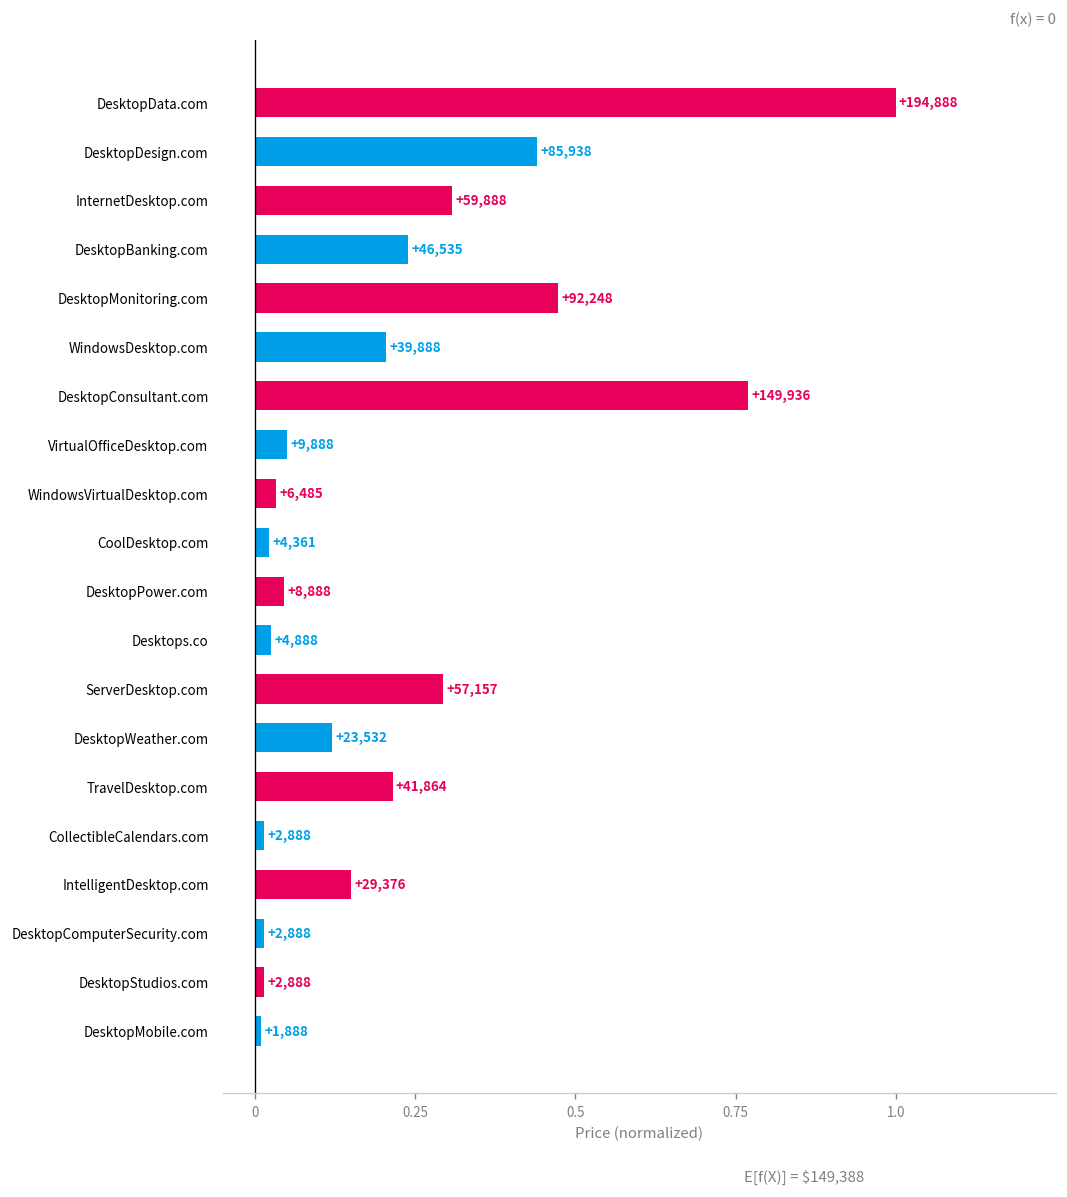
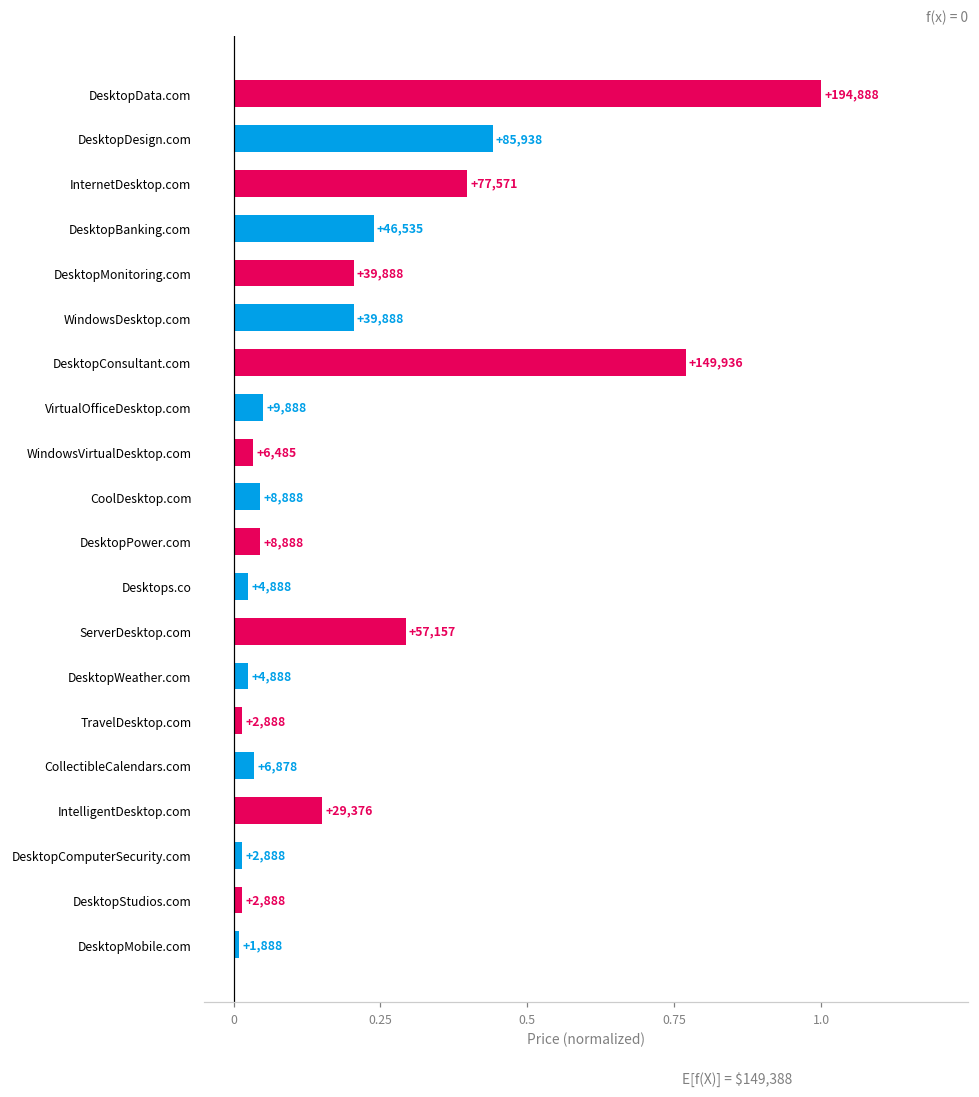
  {
-   "InternetDesktop.com": "+59,888",
-   "DesktopMonitoring.com": "+92,248",
-   "CoolDesktop.com": "+4,361",
-   "DesktopWeather.com": "+23,532",
-   "TravelDesktop.com": "+41,864",
-   "CollectibleCalendars.com": "+2,888"
+   "InternetDesktop.com": "+77,571",
+   "DesktopMonitoring.com": "+39,888",
+   "CoolDesktop.com": "+8,888",
+   "DesktopWeather.com": "+4,888",
+   "TravelDesktop.com": "+2,888",
+   "CollectibleCalendars.com": "+6,878"
  }
